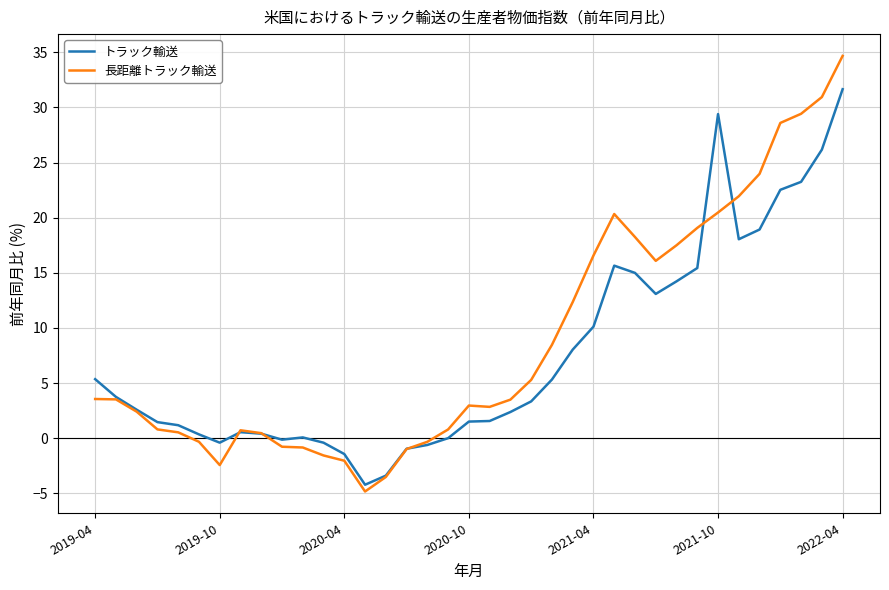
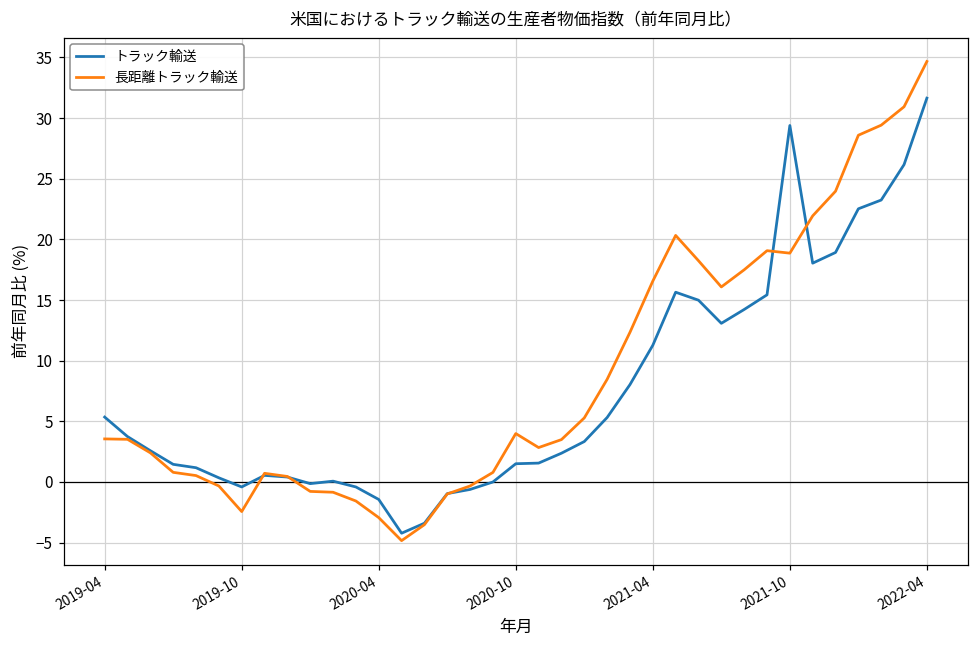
  {
    "トラック輸送": {
      "2019-04": 5.4,
      "2019-10": -0.4,
      "2020-04": -1.4,
      "2020-10": 1.5,
-     "2021-04": 10.1,
+     "2021-04": 11.3,
      "2021-10": 29.4,
      "2022-04": 31.7
    },
    "長距離トラック輸送": {
      "2019-04": 3.6,
      "2019-10": -2.4,
-     "2020-04": -2.0,
-     "2020-10": 3.0,
+     "2020-04": -2.9,
+     "2020-10": 4.0,
      "2021-04": 16.6,
-     "2021-10": 20.5,
+     "2021-10": 18.9,
      "2022-04": 34.7
    }
  }
